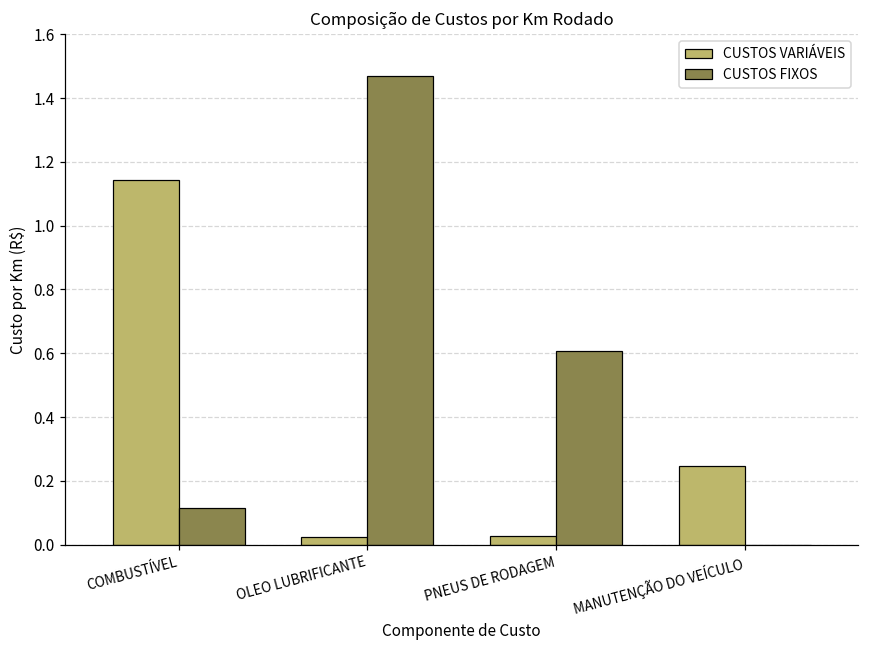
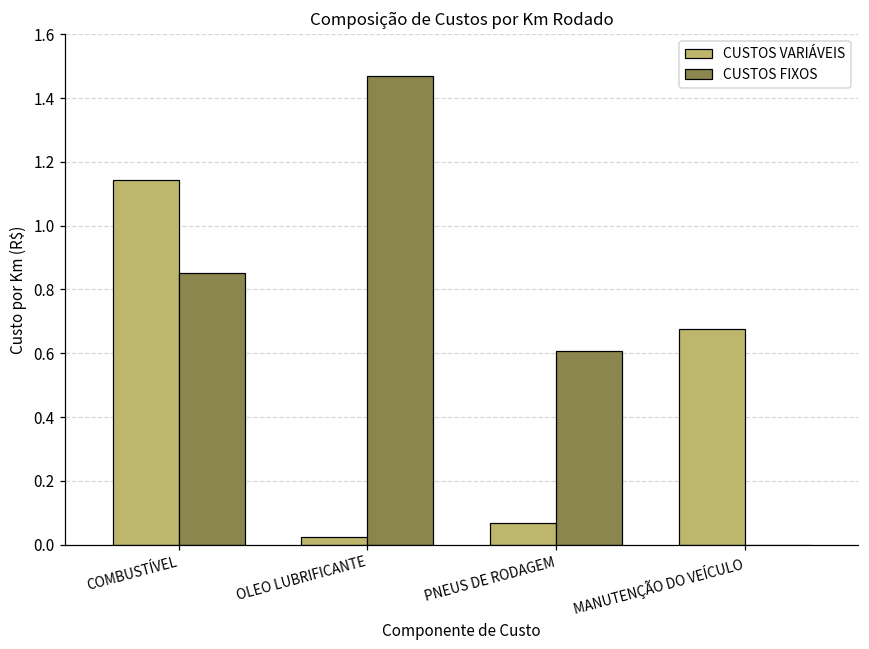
  {
    "CUSTOS VARIÁVEIS": {
      "COMBUSTÍVEL": 1.14,
      "OLEO LUBRIFICANTE": 0.02,
-     "PNEUS DE RODAGEM": 0.03,
-     "MANUTENÇÃO DO VEÍCULO": 0.25
+     "PNEUS DE RODAGEM": 0.07,
+     "MANUTENÇÃO DO VEÍCULO": 0.68
    },
    "CUSTOS FIXOS": {
-     "COMBUSTÍVEL": 0.12,
+     "COMBUSTÍVEL": 0.85,
      "OLEO LUBRIFICANTE": 1.47,
      "PNEUS DE RODAGEM": 0.61,
      "MANUTENÇÃO DO VEÍCULO": 0.00
    }
  }
